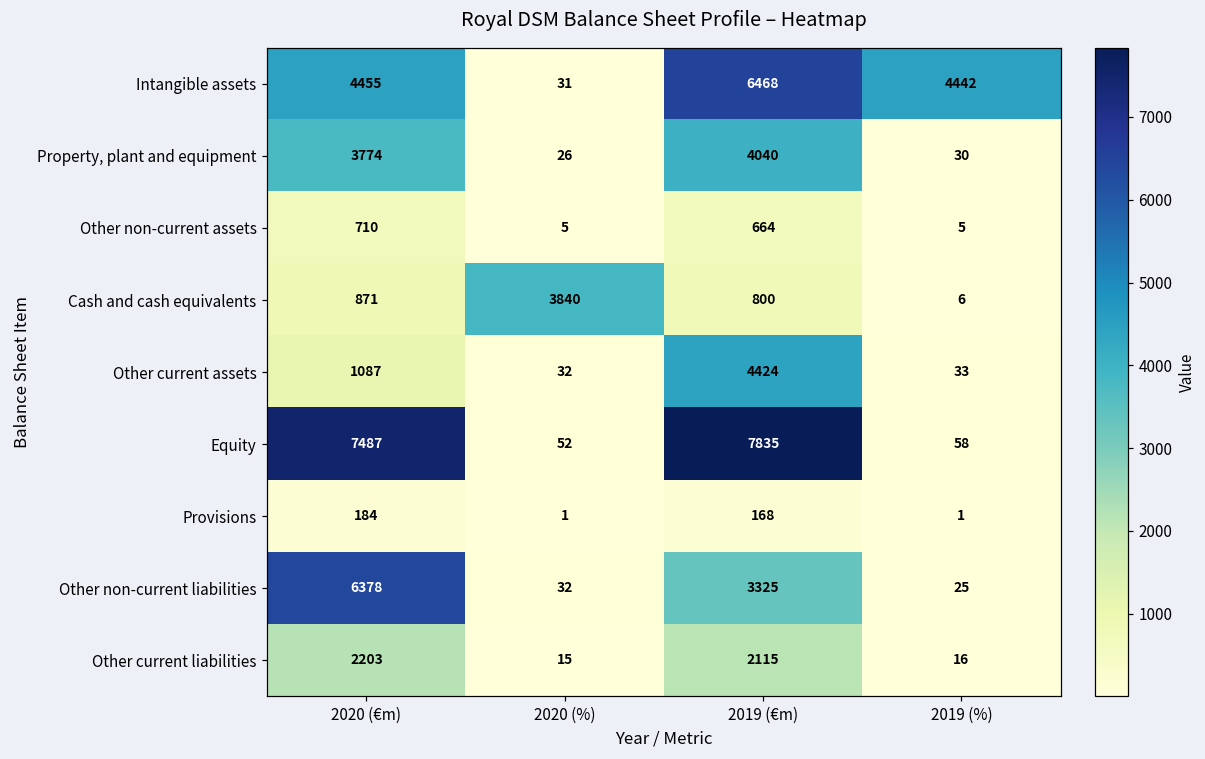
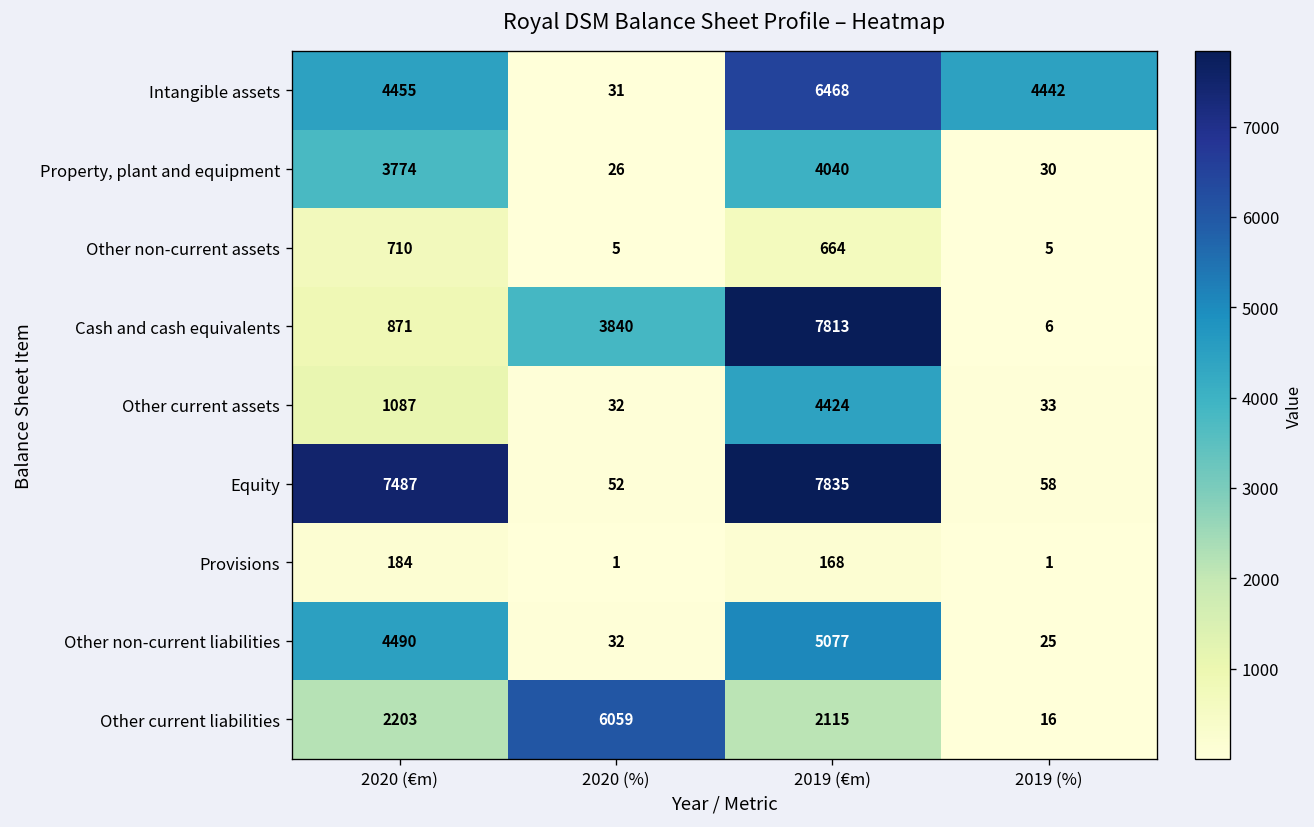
  {
    "Intangible assets": {
      "2020 (€m)": 4455,
      "2020 (%)": 31,
      "2019 (€m)": 6468,
      "2019 (%)": 4442
    },
    "Property, plant and equipment": {
      "2020 (€m)": 3774,
      "2020 (%)": 26,
      "2019 (€m)": 4040,
      "2019 (%)": 30
    },
    "Other non-current assets": {
      "2020 (€m)": 710,
      "2020 (%)": 5,
      "2019 (€m)": 664,
      "2019 (%)": 5
    },
    "Cash and cash equivalents": {
      "2020 (€m)": 871,
      "2020 (%)": 3840,
-     "2019 (€m)": 800,
+     "2019 (€m)": 7813,
      "2019 (%)": 6
    },
    "Other current assets": {
      "2020 (€m)": 1087,
      "2020 (%)": 32,
      "2019 (€m)": 4424,
      "2019 (%)": 33
    },
    "Equity": {
      "2020 (€m)": 7487,
      "2020 (%)": 52,
      "2019 (€m)": 7835,
      "2019 (%)": 58
    },
    "Provisions": {
      "2020 (€m)": 184,
      "2020 (%)": 1,
      "2019 (€m)": 168,
      "2019 (%)": 1
    },
    "Other non-current liabilities": {
-     "2020 (€m)": 6378,
+     "2020 (€m)": 4490,
      "2020 (%)": 32,
-     "2019 (€m)": 3325,
+     "2019 (€m)": 5077,
      "2019 (%)": 25
    },
    "Other current liabilities": {
      "2020 (€m)": 2203,
-     "2020 (%)": 15,
+     "2020 (%)": 6059,
      "2019 (€m)": 2115,
      "2019 (%)": 16
    }
  }
